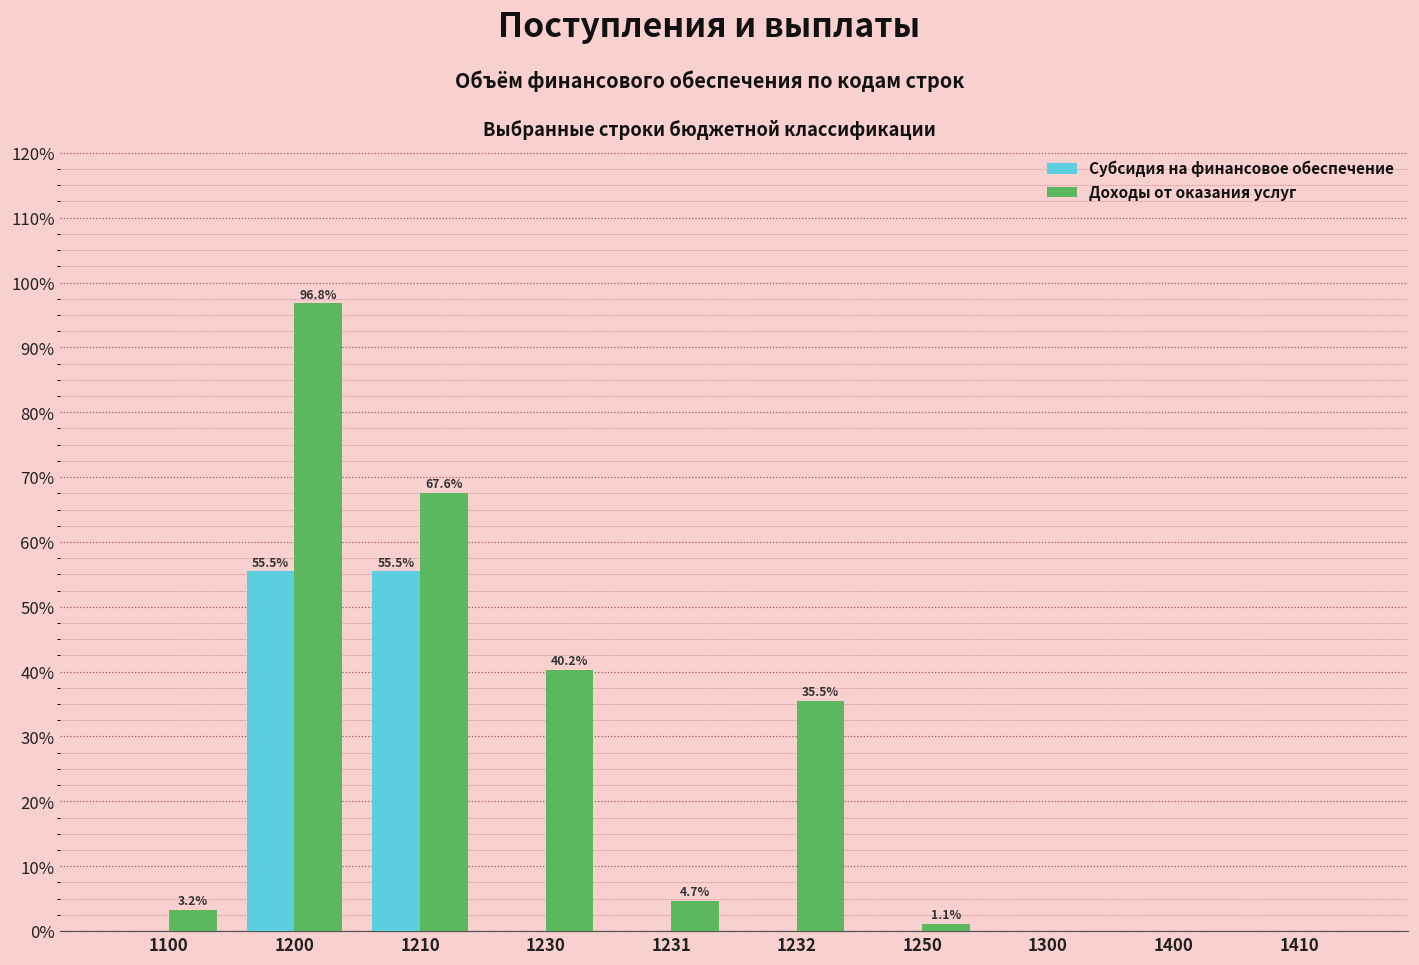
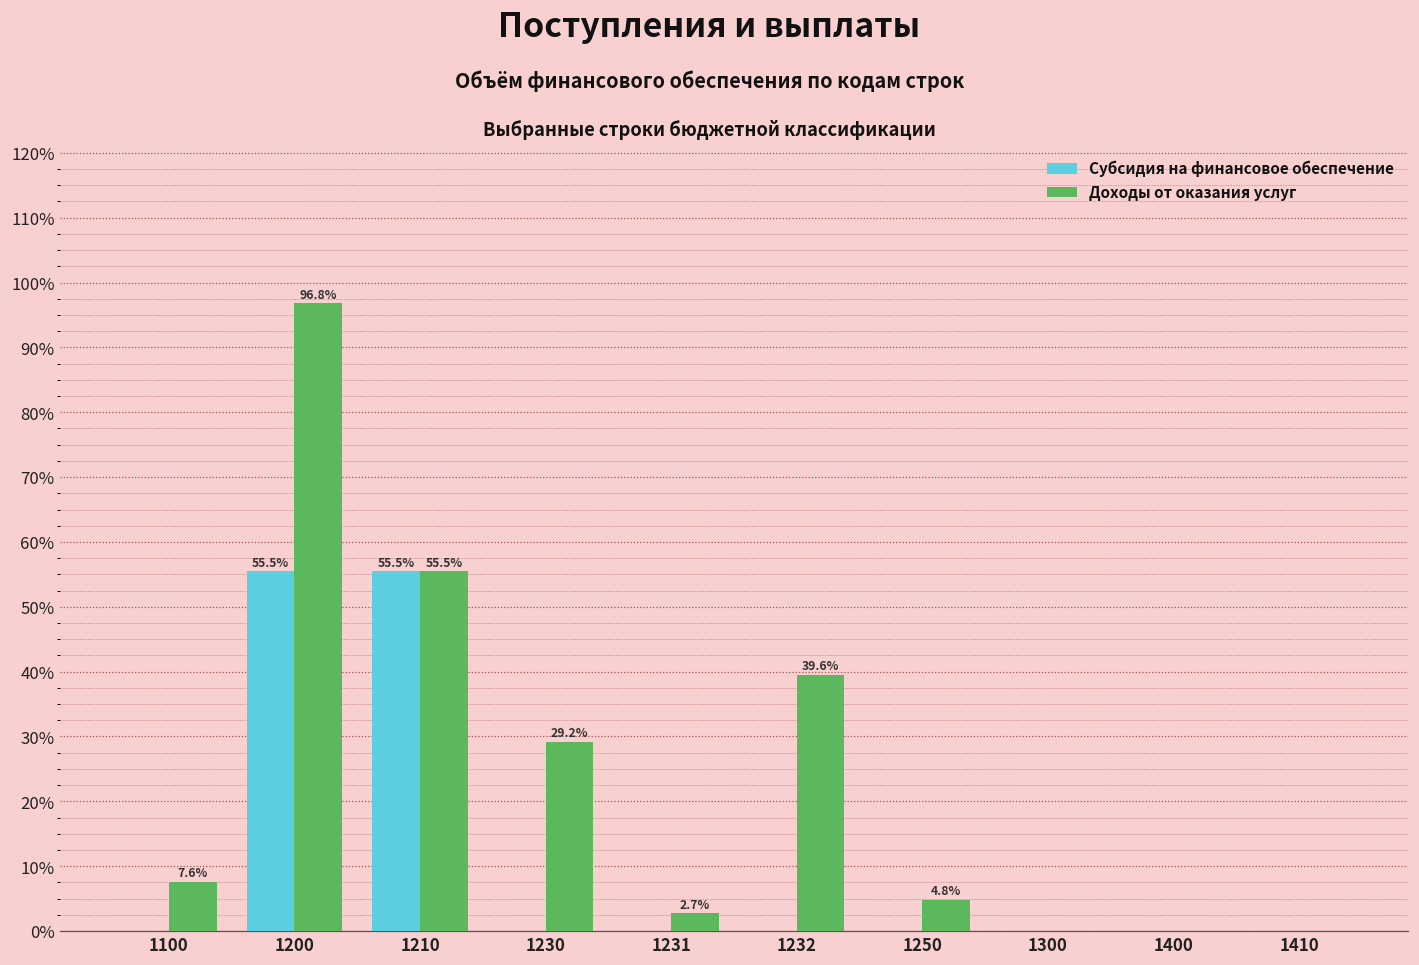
  {
    "Субсидия на финансовое обеспечение": {
      "1200": "55.5%",
      "1210": "55.5%"
    },
    "Доходы от оказания услуг": {
-     "1100": "3.2%",
+     "1100": "7.6%",
      "1200": "96.8%",
-     "1210": "67.6%",
-     "1230": "40.2%",
-     "1231": "4.7%",
-     "1232": "35.5%",
-     "1250": "1.1%"
+     "1210": "55.5%",
+     "1230": "29.2%",
+     "1231": "2.7%",
+     "1232": "39.6%",
+     "1250": "4.8%"
    }
  }
